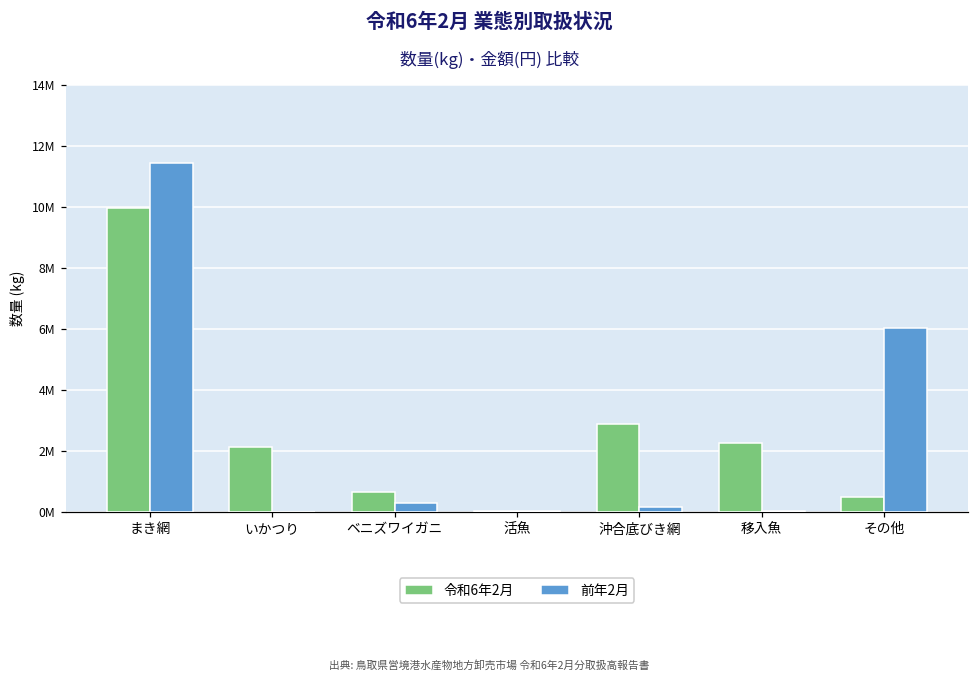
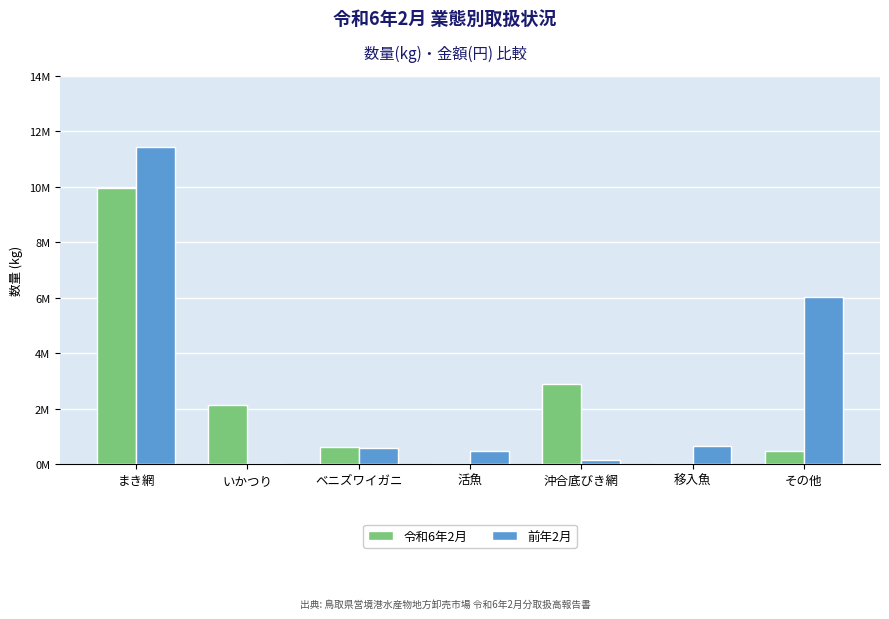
  {
    "令和6年2月": {
      "まき網": 9900000,
      "いかつり": 2100000,
      "ベニズワイガニ": 600000,
      "沖合底びき網": 2900000,
-     "移入魚": 2300000,
+     "移入魚": 0,
      "その他": 500000
    },
    "前年2月": {
      "まき網": 11400000,
-     "ベニズワイガニ": 300000,
-     "活魚": 0,
+     "ベニズワイガニ": 600000,
+     "活魚": 500000,
      "沖合底びき網": 200000,
-     "移入魚": 0,
+     "移入魚": 700000,
      "その他": 6000000
    }
  }
